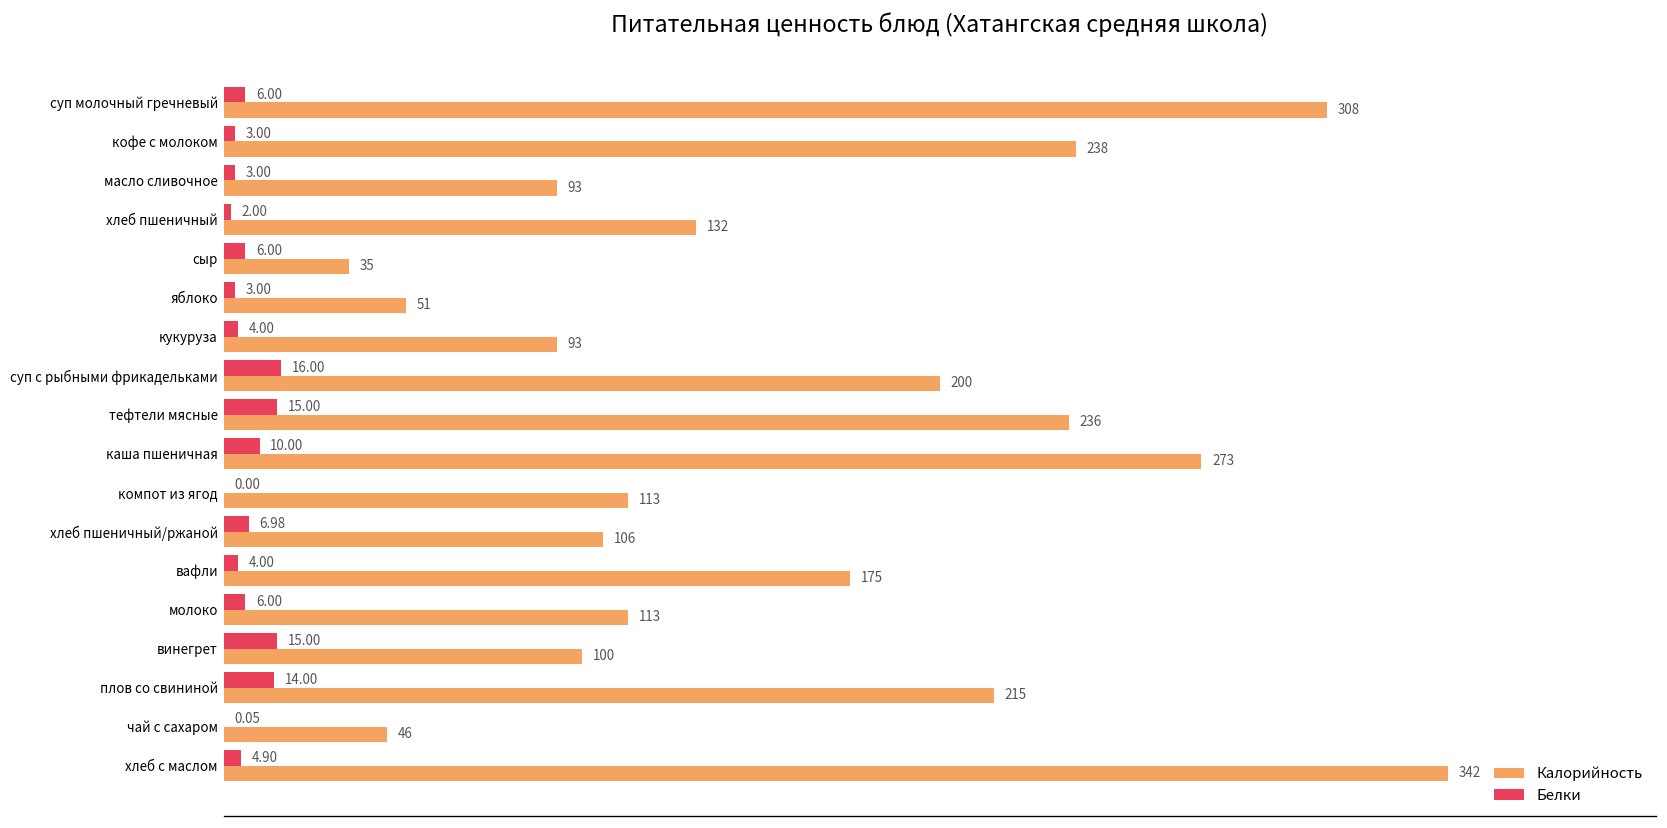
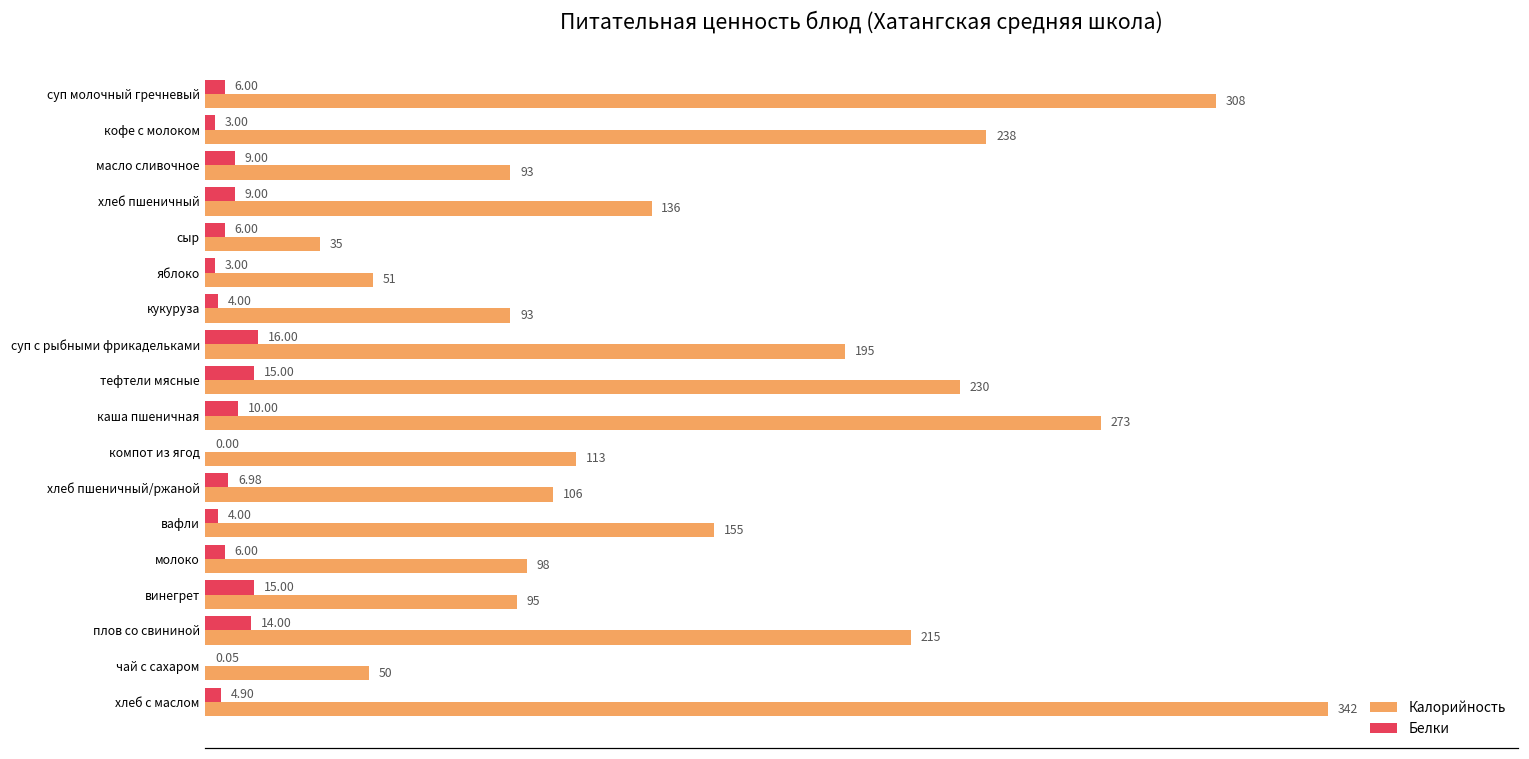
  {
    "Калорийность": {
      "суп молочный гречневый": 308,
      "кофе с молоком": 238,
      "масло сливочное": 93,
-     "хлеб пшеничный": 132,
+     "хлеб пшеничный": 136,
      "сыр": 35,
      "яблоко": 51,
      "кукуруза": 93,
-     "суп с рыбными фрикадельками": 200,
-     "тефтели мясные": 236,
+     "суп с рыбными фрикадельками": 195,
+     "тефтели мясные": 230,
      "каша пшеничная": 273,
      "компот из ягод": 113,
      "хлеб пшеничный/ржаной": 106,
-     "вафли": 175,
-     "молоко": 113,
-     "винегрет": 100,
+     "вафли": 155,
+     "молоко": 98,
+     "винегрет": 95,
      "плов со свининой": 215,
-     "чай с сахаром": 46,
+     "чай с сахаром": 50,
      "хлеб с маслом": 342
    },
    "Белки": {
      "суп молочный гречневый": 6.00,
      "кофе с молоком": 3.00,
-     "масло сливочное": 3.00,
-     "хлеб пшеничный": 2.00,
+     "масло сливочное": 9.00,
+     "хлеб пшеничный": 9.00,
      "сыр": 6.00,
      "яблоко": 3.00,
      "кукуруза": 4.00,
      "суп с рыбными фрикадельками": 16.00,
      "тефтели мясные": 15.00,
      "каша пшеничная": 10.00,
      "компот из ягод": 0.00,
      "хлеб пшеничный/ржаной": 6.98,
      "вафли": 4.00,
      "молоко": 6.00,
      "винегрет": 15.00,
      "плов со свининой": 14.00,
      "чай с сахаром": 0.05,
      "хлеб с маслом": 4.90
    }
  }
